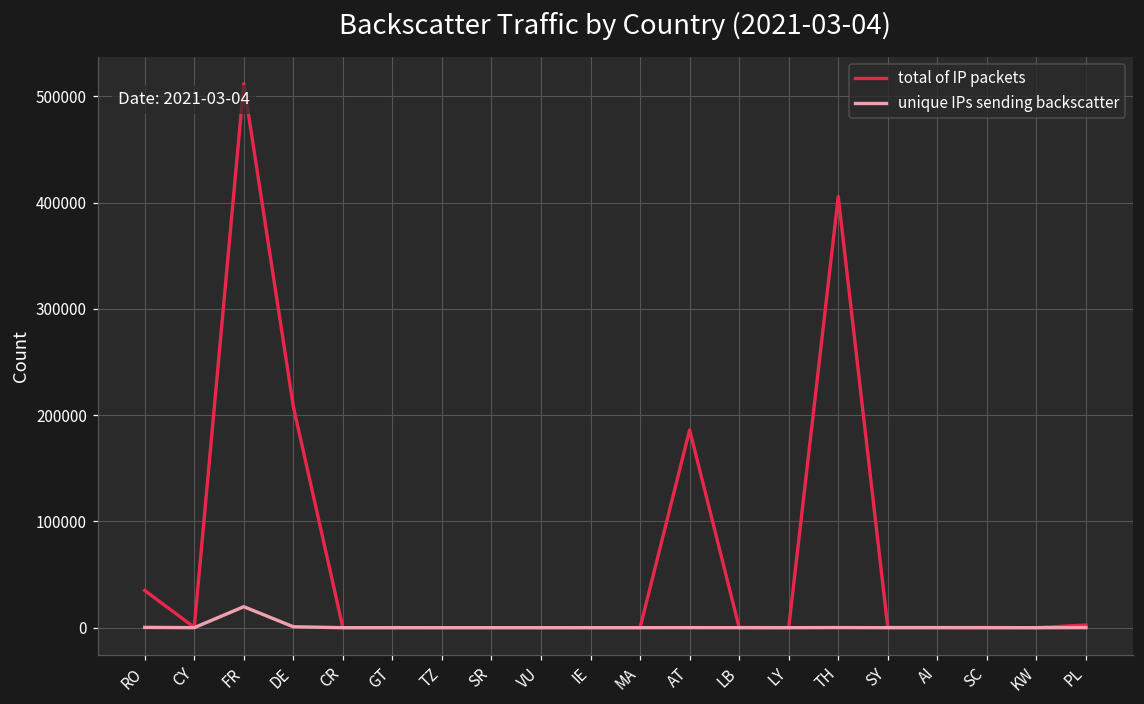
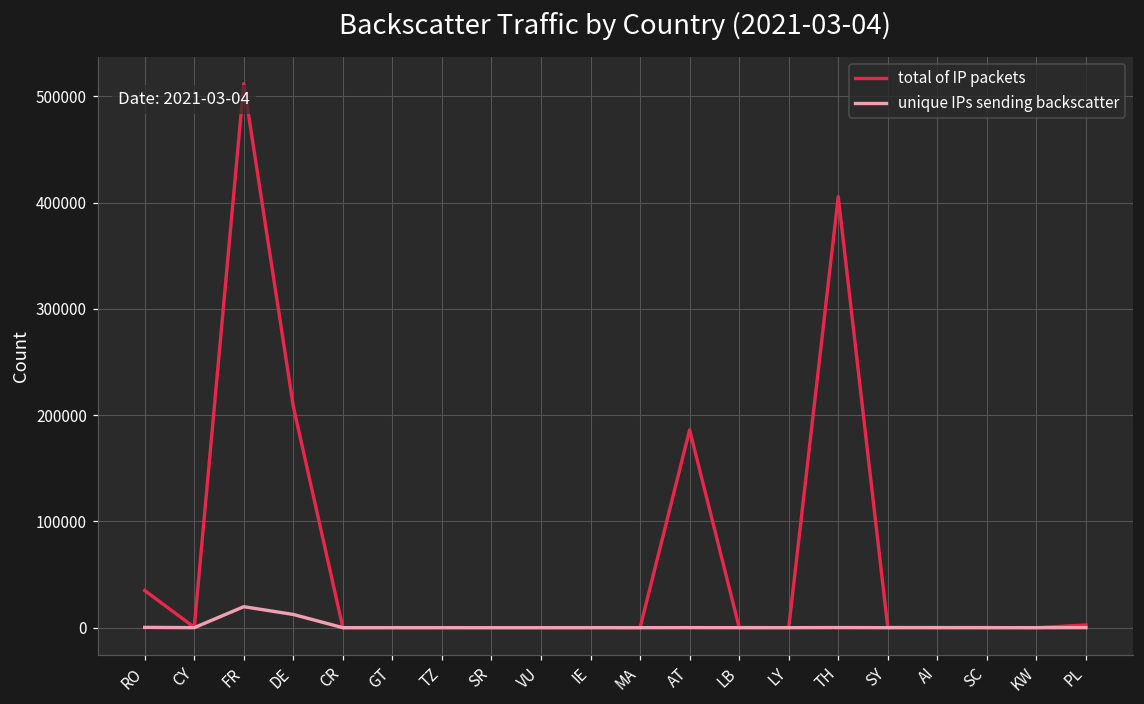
  {
    "total of IP packets": {
      "RO": 30000,
      "DE": 210000,
      "AT": 190000,
      "TH": 410000
    },
    "unique IPs sending backscatter": {
      "RO": 0,
      "FR": 20000,
-     "DE": 0,
+     "DE": 10000,
      "AT": 0,
      "TH": 0
    }
  }
